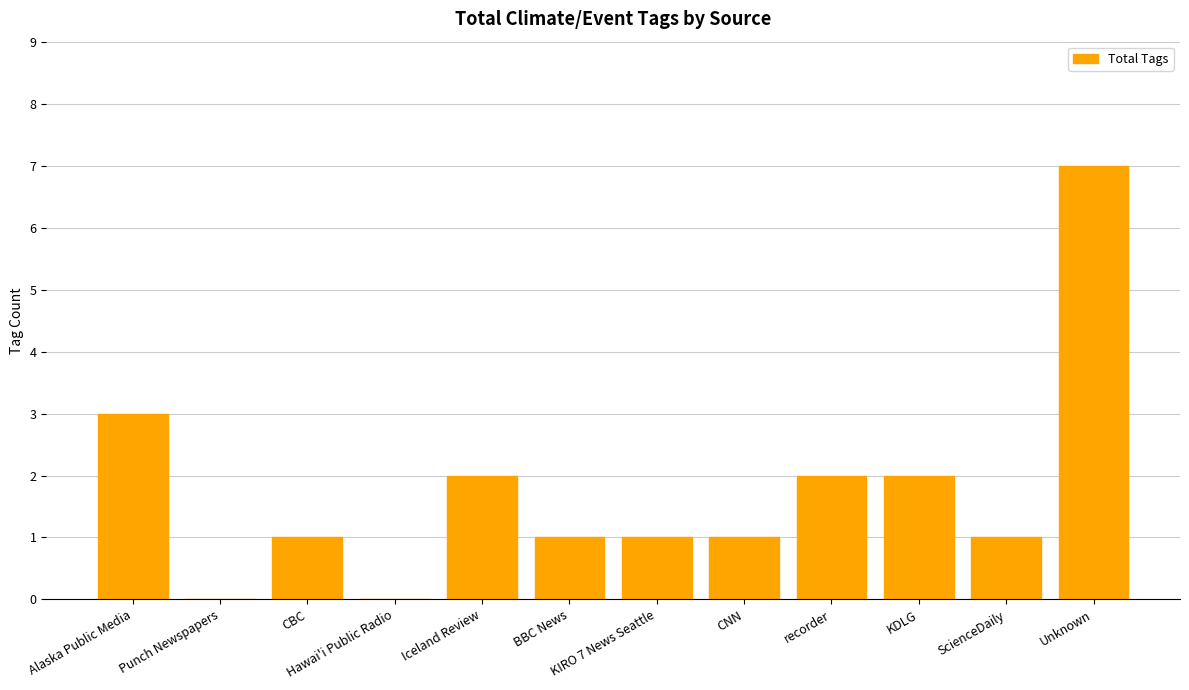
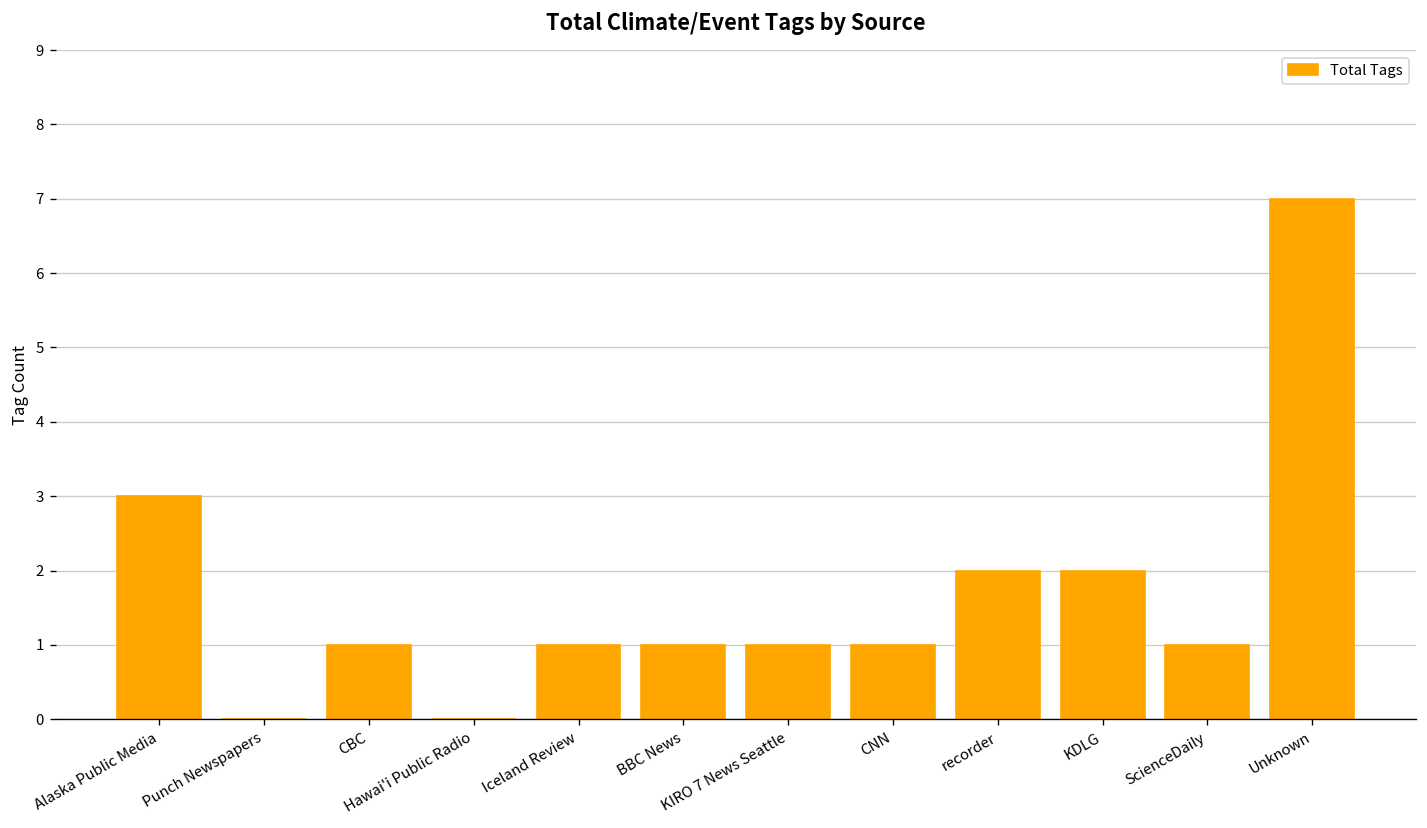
  {
    "Alaska Public Media": 3,
    "Punch Newspapers": 0,
    "CBC": 1,
    "Hawai'i Public Radio": 0,
-   "Iceland Review": 2,
+   "Iceland Review": 1,
    "BBC News": 1,
    "KIRO 7 News Seattle": 1,
    "CNN": 1,
    "recorder": 2,
    "KDLG": 2,
    "ScienceDaily": 1,
    "Unknown": 7
  }
